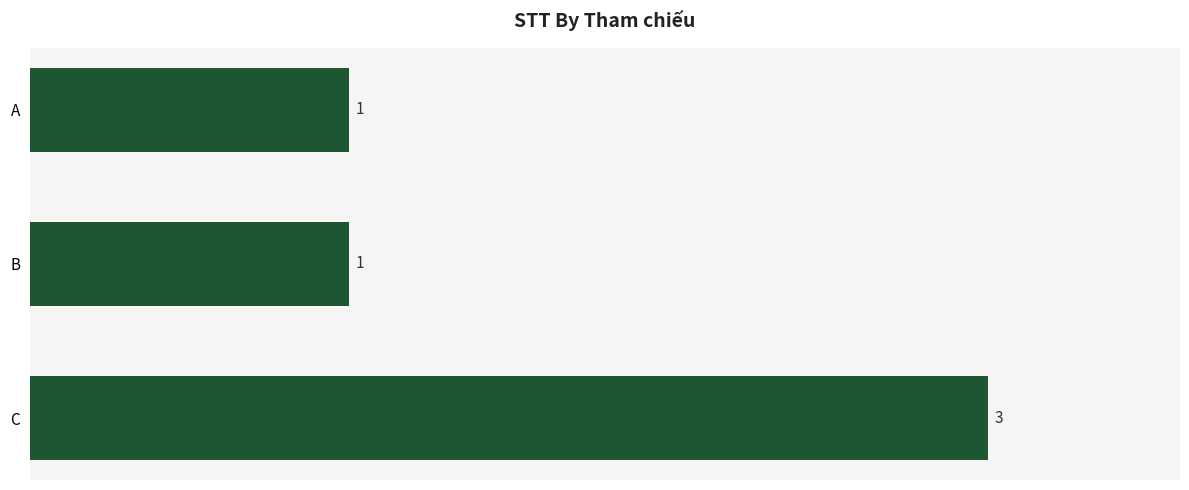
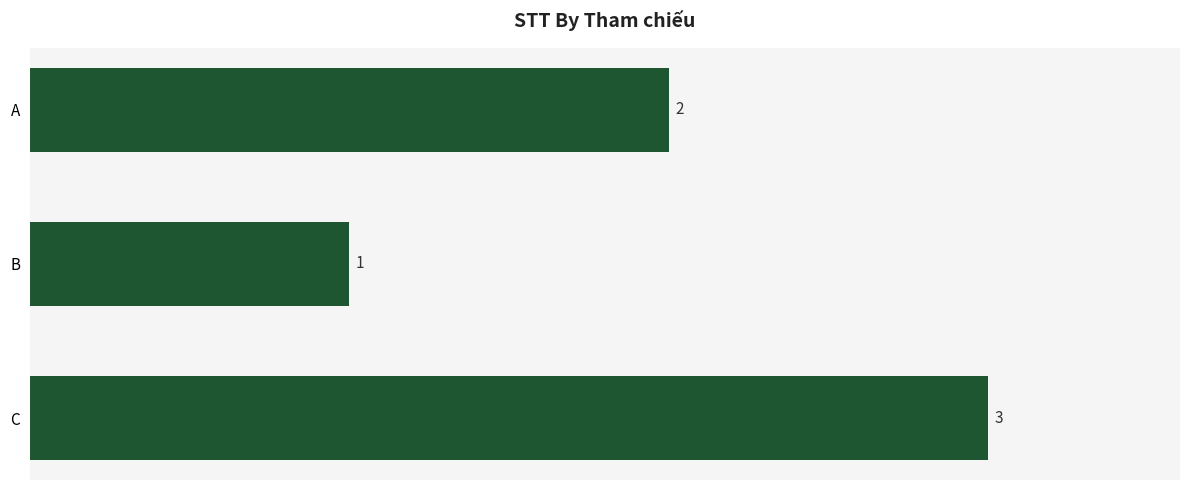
  {
-   "A": 1,
+   "A": 2,
    "B": 1,
    "C": 3
  }
